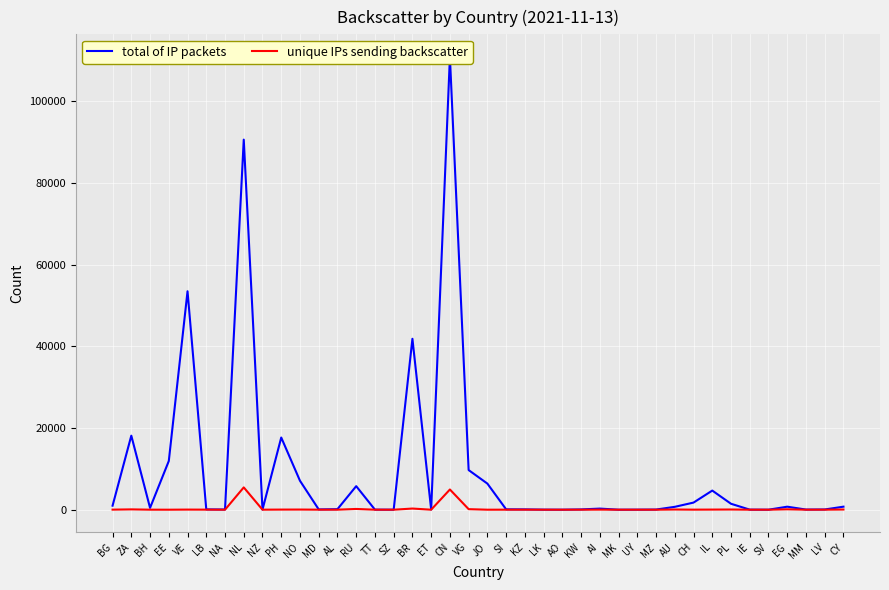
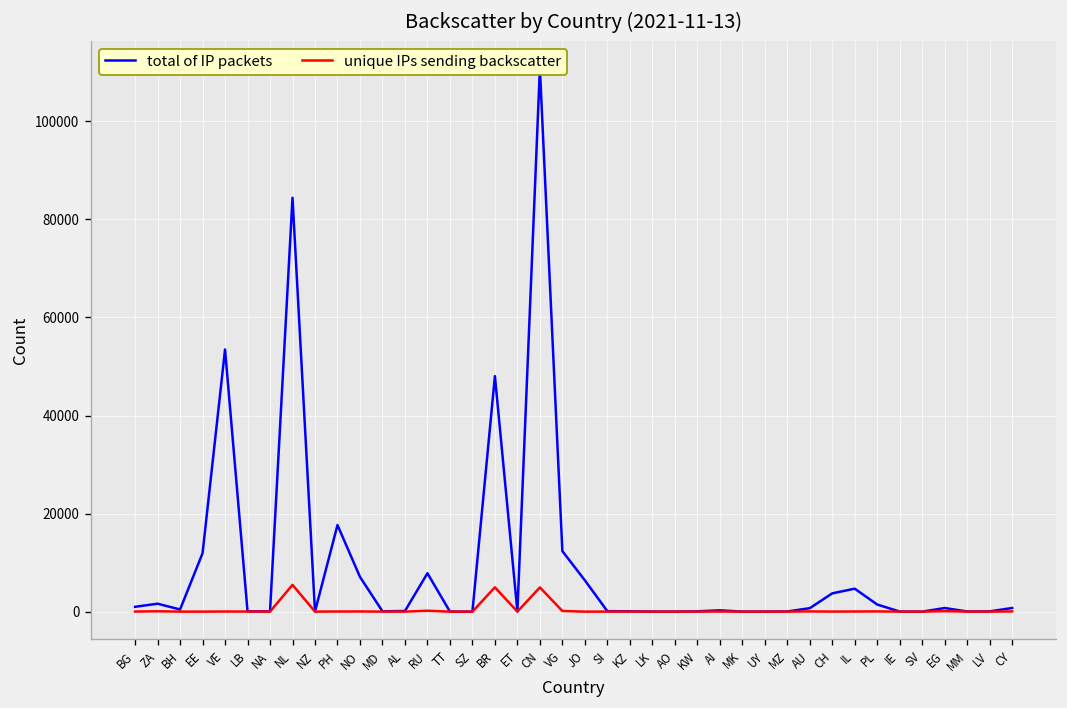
  {
    "total of IP packets": {
      "BG": 1000,
-     "ZA": 18000,
+     "ZA": 2000,
      "EE": 12000,
      "VE": 53000,
-     "NL": 91000,
+     "NL": 84000,
      "PH": 18000,
      "NO": 7000,
-     "RU": 6000,
-     "BR": 42000,
-     "VG": 10000,
+     "RU": 8000,
+     "BR": 48000,
+     "VG": 12000,
      "JO": 6000,
      "AU": 1000,
-     "CH": 2000,
+     "CH": 4000,
      "IL": 5000,
      "PL": 1000,
      "EG": 1000,
      "CY": 1000
    },
    "unique IPs sending backscatter": {
      "BG": 0,
      "ZA": 0,
      "EE": 0,
      "VE": 0,
      "NL": 5000,
      "PH": 0,
      "NO": 0,
      "RU": 0,
-     "BR": 0,
+     "BR": 5000,
      "CN": 5000,
      "VG": 0,
      "JO": 0,
      "AU": 0,
      "CH": 0,
      "IL": 0,
      "PL": 0,
      "EG": 0,
      "CY": 0
    }
  }
